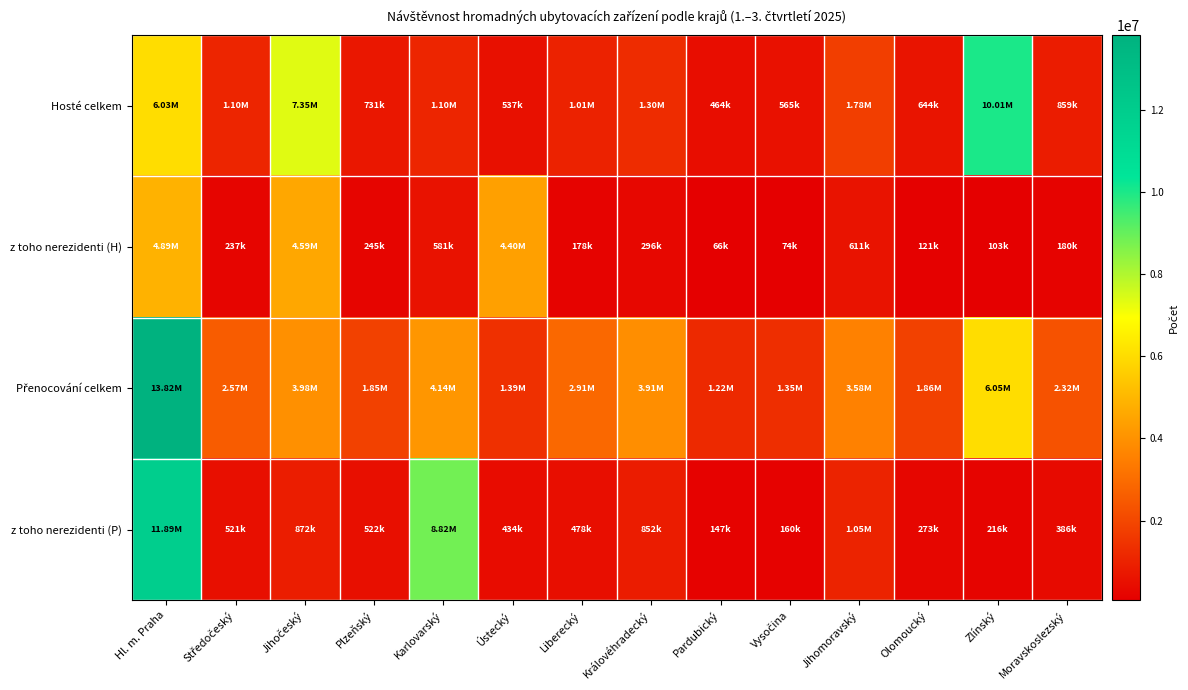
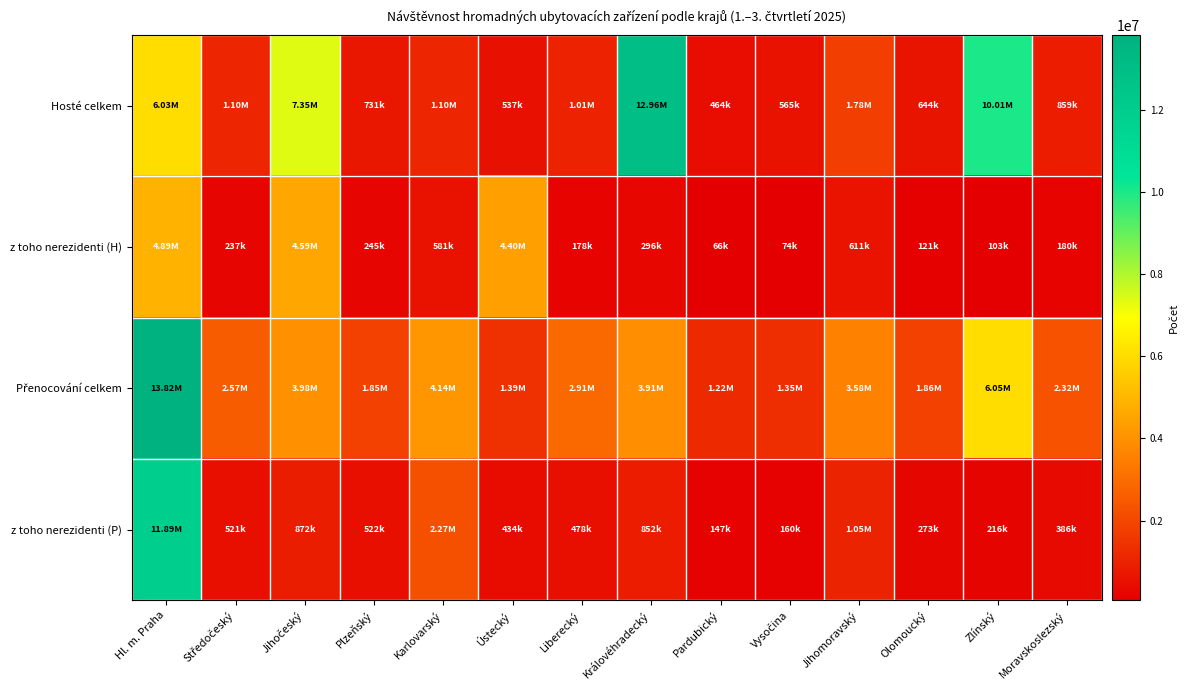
  {
    "Hosté celkem": {
      "Hl. m. Praha": "6.03M",
      "Středočeský": "1.10M",
      "Jihočeský": "7.35M",
      "Plzeňský": "731k",
      "Karlovarský": "1.10M",
      "Ústecký": "537k",
      "Liberecký": "1.01M",
-     "Královéhradecký": "1.30M",
+     "Královéhradecký": "12.96M",
      "Pardubický": "464k",
      "Vysočina": "565k",
      "Jihomoravský": "1.78M",
      "Olomoucký": "644k",
      "Zlínský": "10.01M",
      "Moravskoslezský": "859k"
    },
    "z toho nerezidenti (H)": {
      "Hl. m. Praha": "4.89M",
      "Středočeský": "237k",
      "Jihočeský": "4.59M",
      "Plzeňský": "245k",
      "Karlovarský": "581k",
      "Ústecký": "4.40M",
      "Liberecký": "178k",
      "Královéhradecký": "296k",
      "Pardubický": "66k",
      "Vysočina": "74k",
      "Jihomoravský": "611k",
      "Olomoucký": "121k",
      "Zlínský": "103k",
      "Moravskoslezský": "180k"
    },
    "Přenocování celkem": {
      "Hl. m. Praha": "13.82M",
      "Středočeský": "2.57M",
      "Jihočeský": "3.98M",
      "Plzeňský": "1.85M",
      "Karlovarský": "4.14M",
      "Ústecký": "1.39M",
      "Liberecký": "2.91M",
      "Královéhradecký": "3.91M",
      "Pardubický": "1.22M",
      "Vysočina": "1.35M",
      "Jihomoravský": "3.58M",
      "Olomoucký": "1.86M",
      "Zlínský": "6.05M",
      "Moravskoslezský": "2.32M"
    },
    "z toho nerezidenti (P)": {
      "Hl. m. Praha": "11.89M",
      "Středočeský": "521k",
      "Jihočeský": "872k",
      "Plzeňský": "522k",
-     "Karlovarský": "8.82M",
+     "Karlovarský": "2.27M",
      "Ústecký": "434k",
      "Liberecký": "478k",
      "Královéhradecký": "852k",
      "Pardubický": "147k",
      "Vysočina": "160k",
      "Jihomoravský": "1.05M",
      "Olomoucký": "273k",
      "Zlínský": "216k",
      "Moravskoslezský": "386k"
    }
  }
